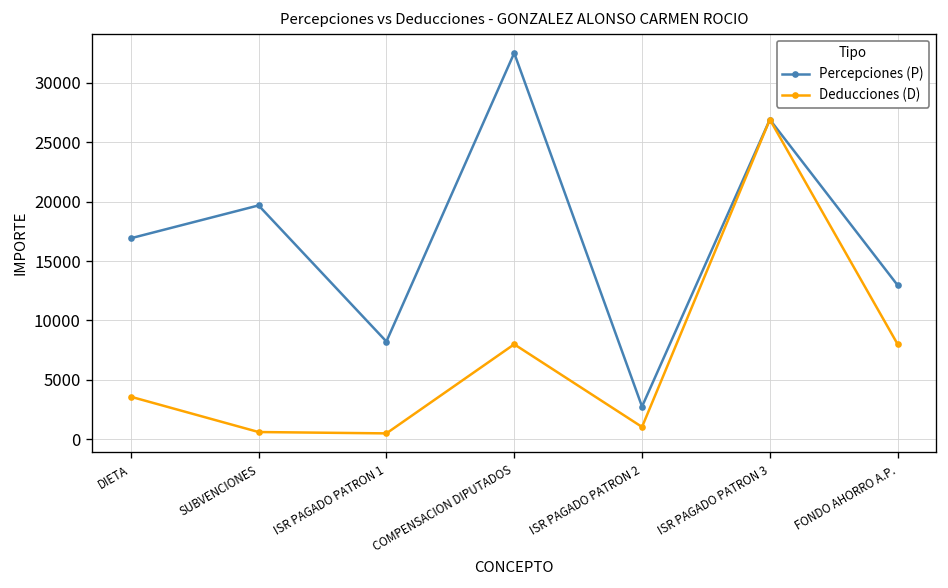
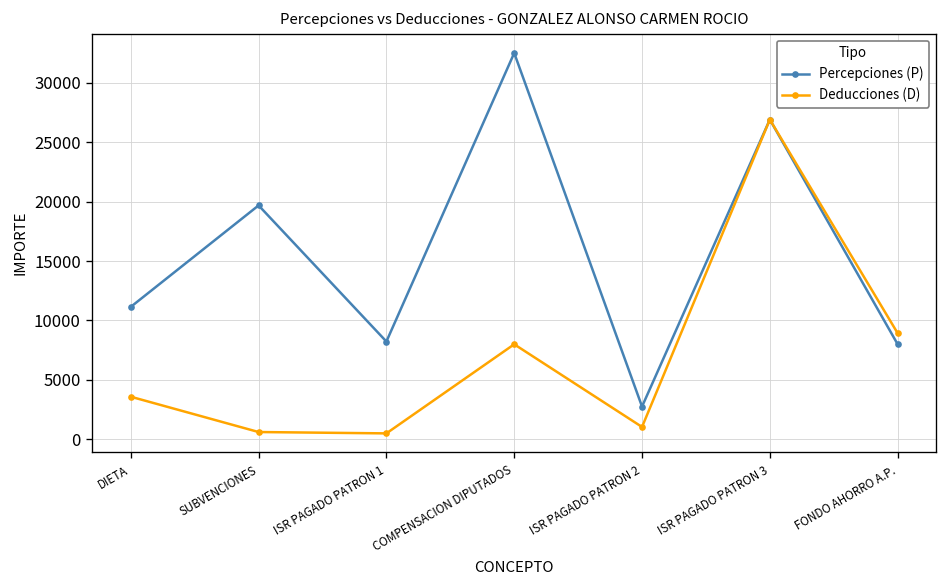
  {
    "Percepciones (P)": {
-     "DIETA": 17000,
+     "DIETA": 11000,
      "SUBVENCIONES": 20000,
      "ISR PAGADO PATRON 1": 8000,
      "COMPENSACION DIPUTADOS": 32000,
      "ISR PAGADO PATRON 2": 3000,
-     "FONDO AHORRO A.P.": 13000
+     "FONDO AHORRO A.P.": 8000
    },
    "Deducciones (D)": {
      "DIETA": 4000,
      "SUBVENCIONES": 1000,
      "ISR PAGADO PATRON 1": 1000,
      "COMPENSACION DIPUTADOS": 8000,
      "ISR PAGADO PATRON 2": 1000,
-     "FONDO AHORRO A.P.": 8000
+     "FONDO AHORRO A.P.": 9000
    }
  }
